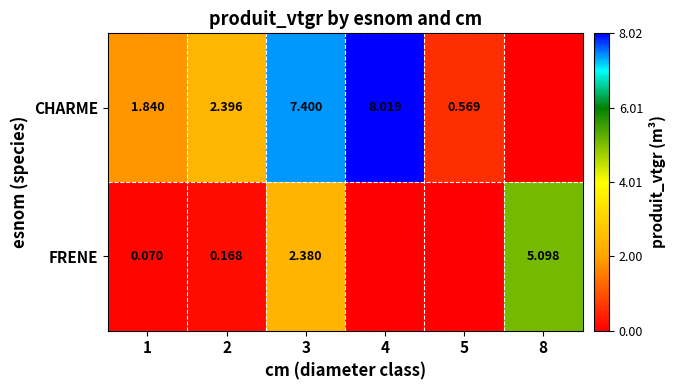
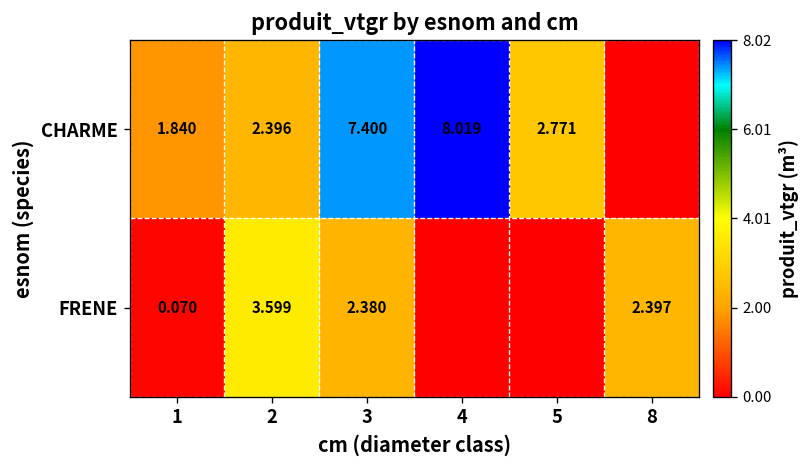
  {
    "CHARME": {
      "1": 1.840,
      "2": 2.396,
      "3": 7.400,
      "4": 8.019,
-     "5": 0.569
+     "5": 2.771
    },
    "FRENE": {
      "1": 0.070,
-     "2": 0.168,
+     "2": 3.599,
      "3": 2.380,
-     "8": 5.098
+     "8": 2.397
    }
  }
